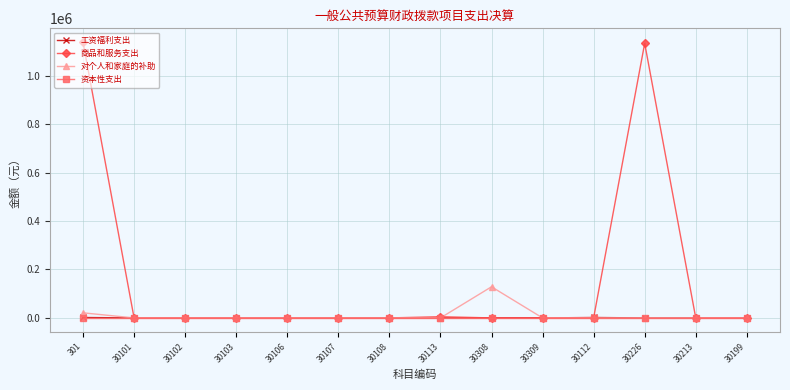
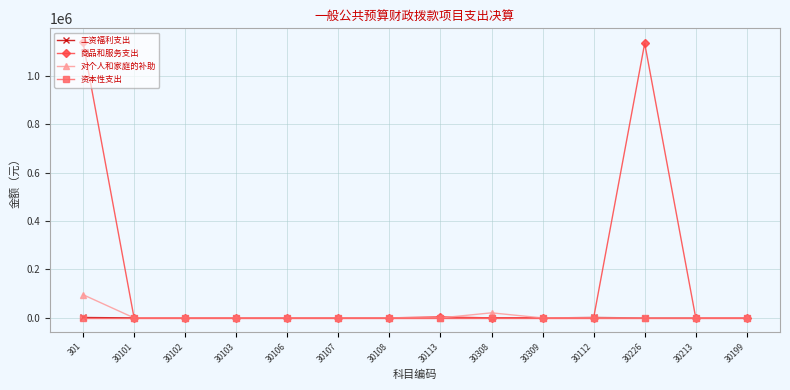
  {
    "对个人和家庭的补助": {
-     "301": 20000,
-     "30308": 130000
+     "301": 100000,
+     "30308": 20000
    }
  }
